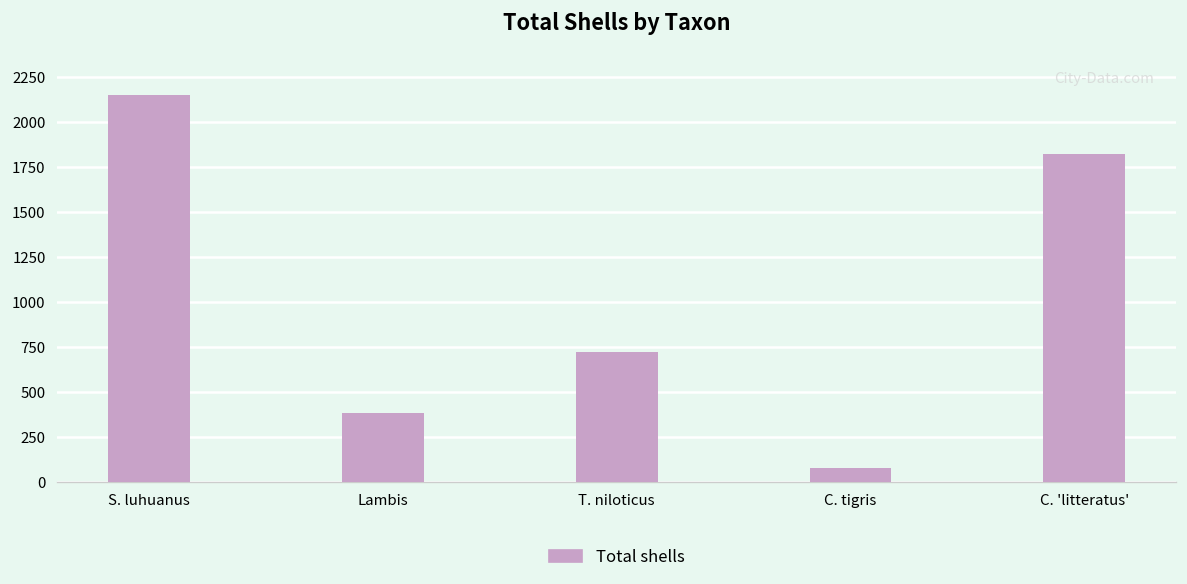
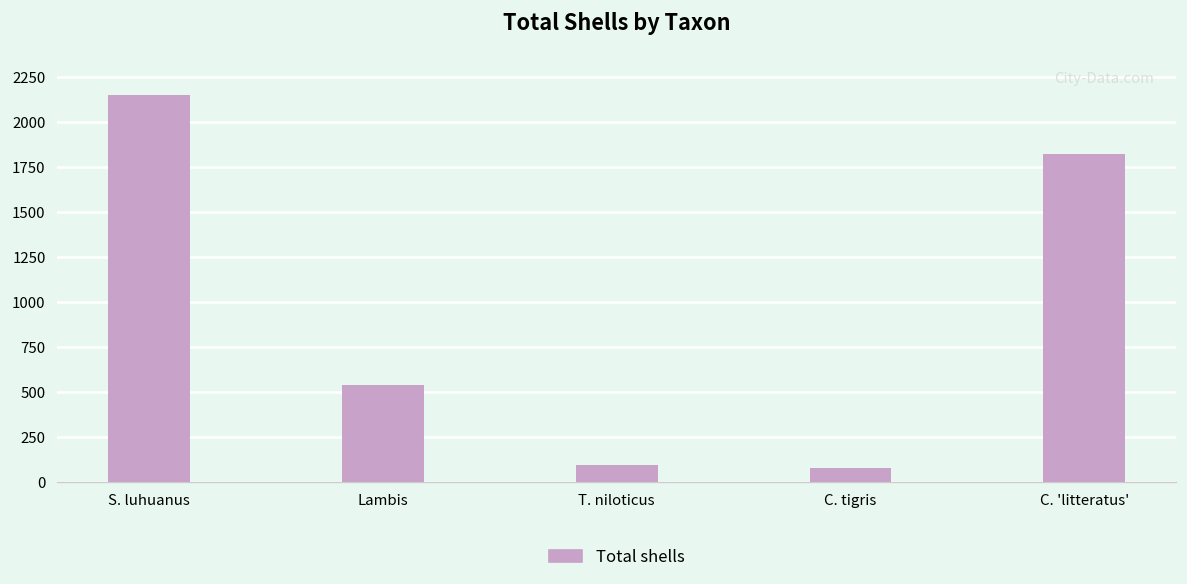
  {
    "S. luhuanus": 2150,
-   "Lambis": 380,
-   "T. niloticus": 720,
+   "Lambis": 540,
+   "T. niloticus": 90,
    "C. tigris": 80,
    "C. 'litteratus'": 1820
  }
